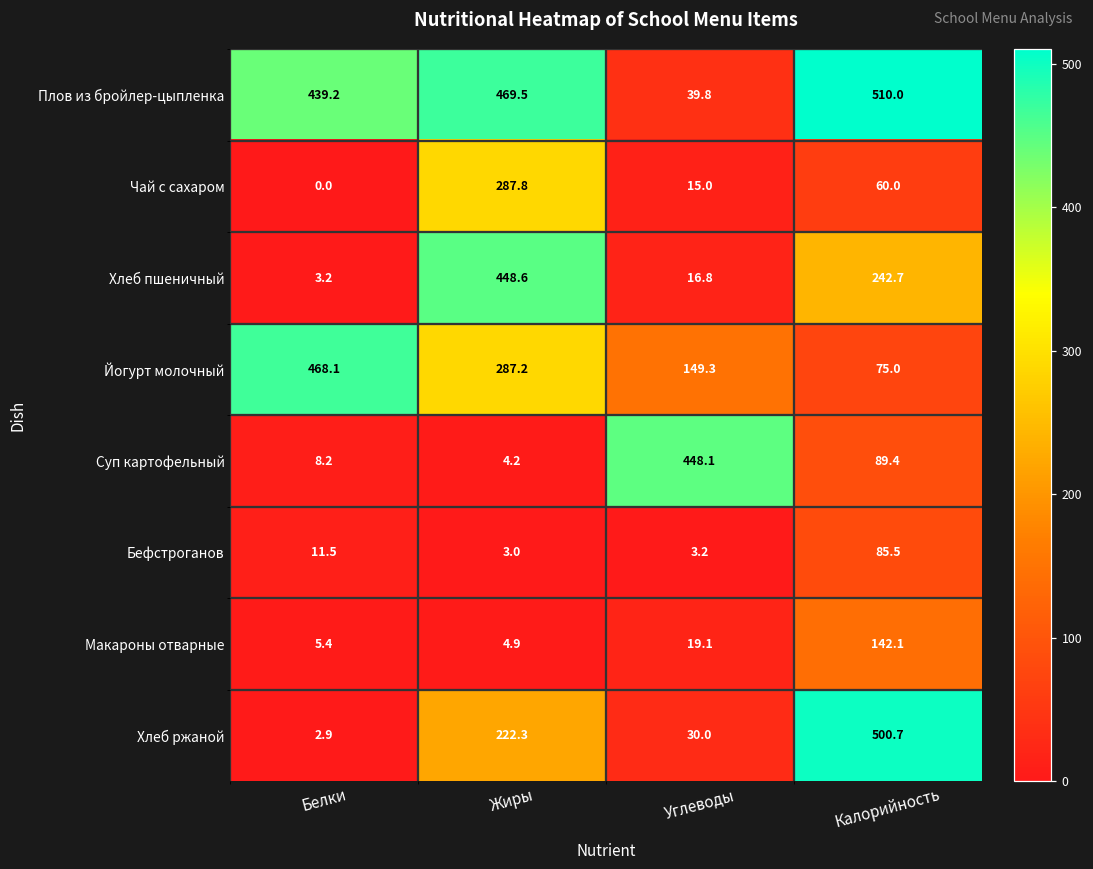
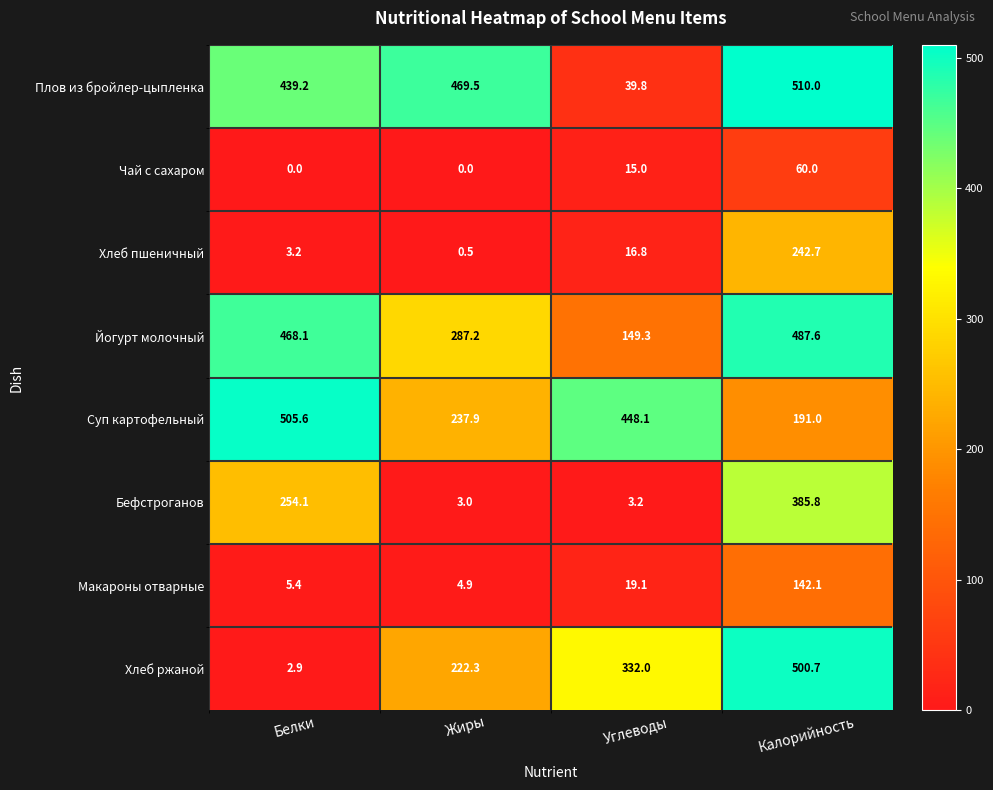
  {
    "Плов из бройлер-цыпленка": {
      "Белки": 439.2,
      "Жиры": 469.5,
      "Углеводы": 39.8,
      "Калорийность": 510.0
    },
    "Чай с сахаром": {
      "Белки": 0.0,
-     "Жиры": 287.8,
+     "Жиры": 0.0,
      "Углеводы": 15.0,
      "Калорийность": 60.0
    },
    "Хлеб пшеничный": {
      "Белки": 3.2,
-     "Жиры": 448.6,
+     "Жиры": 0.5,
      "Углеводы": 16.8,
      "Калорийность": 242.7
    },
    "Йогурт молочный": {
      "Белки": 468.1,
      "Жиры": 287.2,
      "Углеводы": 149.3,
-     "Калорийность": 75.0
+     "Калорийность": 487.6
    },
    "Суп картофельный": {
-     "Белки": 8.2,
-     "Жиры": 4.2,
+     "Белки": 505.6,
+     "Жиры": 237.9,
      "Углеводы": 448.1,
-     "Калорийность": 89.4
+     "Калорийность": 191.0
    },
    "Бефстроганов": {
-     "Белки": 11.5,
+     "Белки": 254.1,
      "Жиры": 3.0,
      "Углеводы": 3.2,
-     "Калорийность": 85.5
+     "Калорийность": 385.8
    },
    "Макароны отварные": {
      "Белки": 5.4,
      "Жиры": 4.9,
      "Углеводы": 19.1,
      "Калорийность": 142.1
    },
    "Хлеб ржаной": {
      "Белки": 2.9,
      "Жиры": 222.3,
-     "Углеводы": 30.0,
+     "Углеводы": 332.0,
      "Калорийность": 500.7
    }
  }
